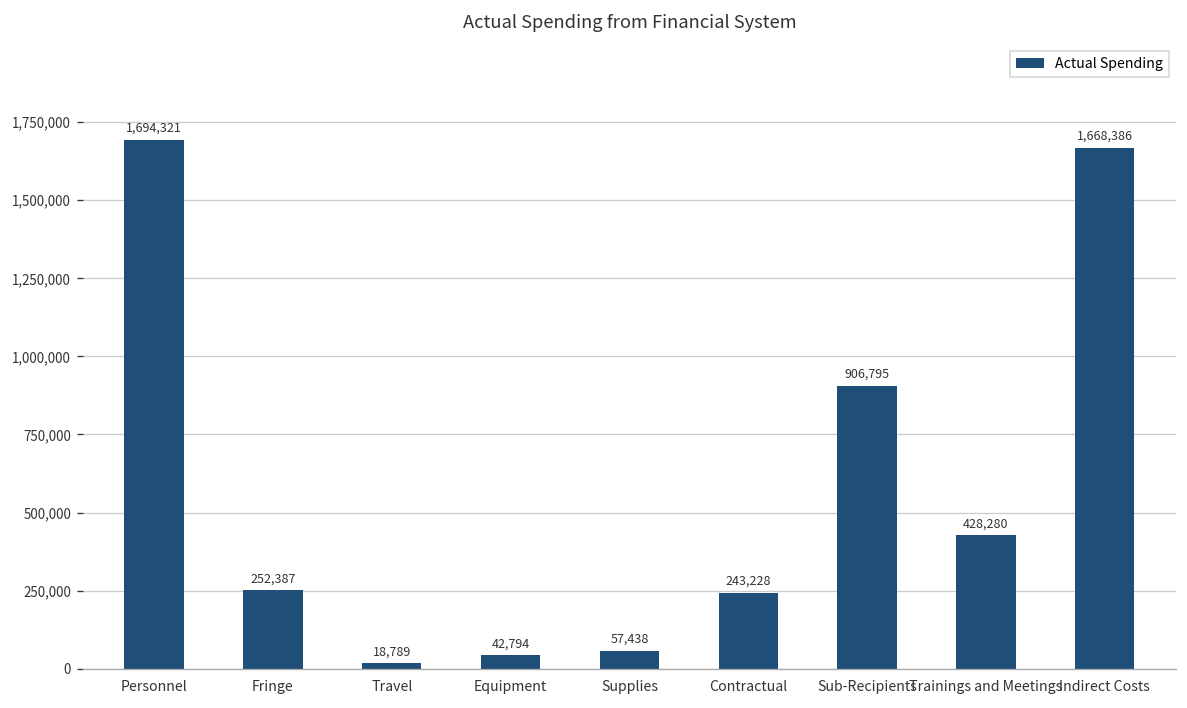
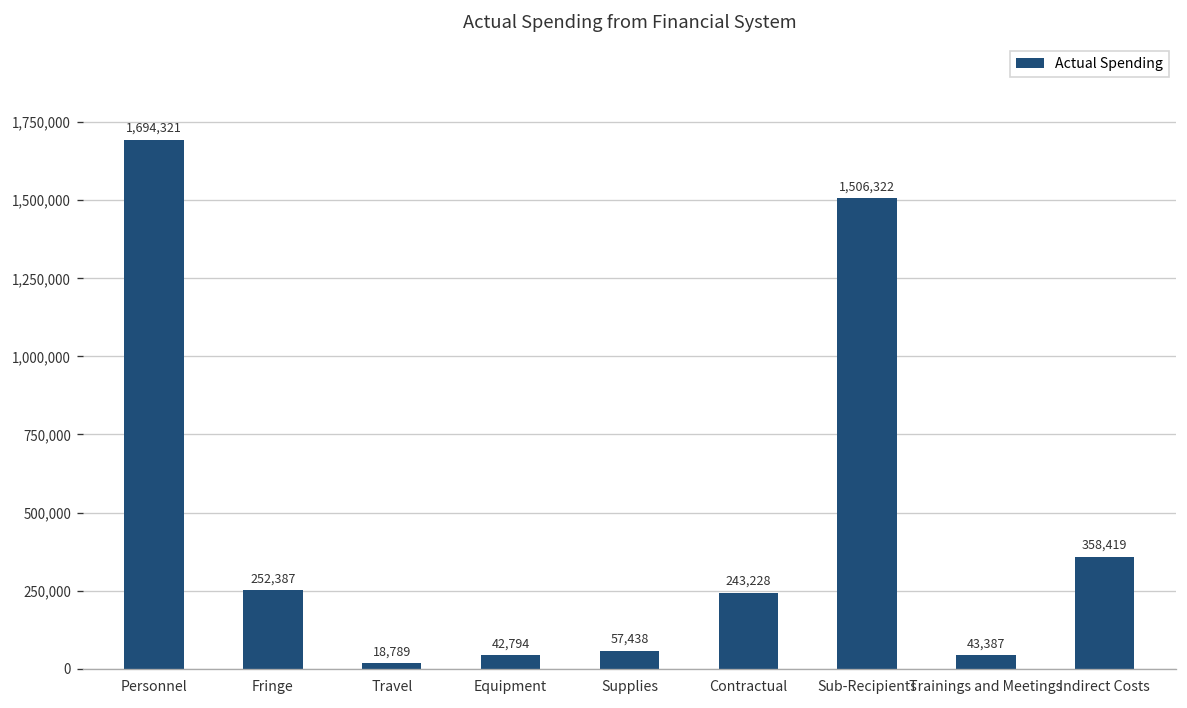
  {
    "Personnel": "1,694,321",
    "Fringe": "252,387",
    "Travel": "18,789",
    "Equipment": "42,794",
    "Supplies": "57,438",
    "Contractual": "243,228",
-   "Sub-Recipients": "906,795",
-   "Trainings and Meetings": "428,280",
-   "Indirect Costs": "1,668,386"
+   "Sub-Recipients": "1,506,322",
+   "Trainings and Meetings": "43,387",
+   "Indirect Costs": "358,419"
  }
